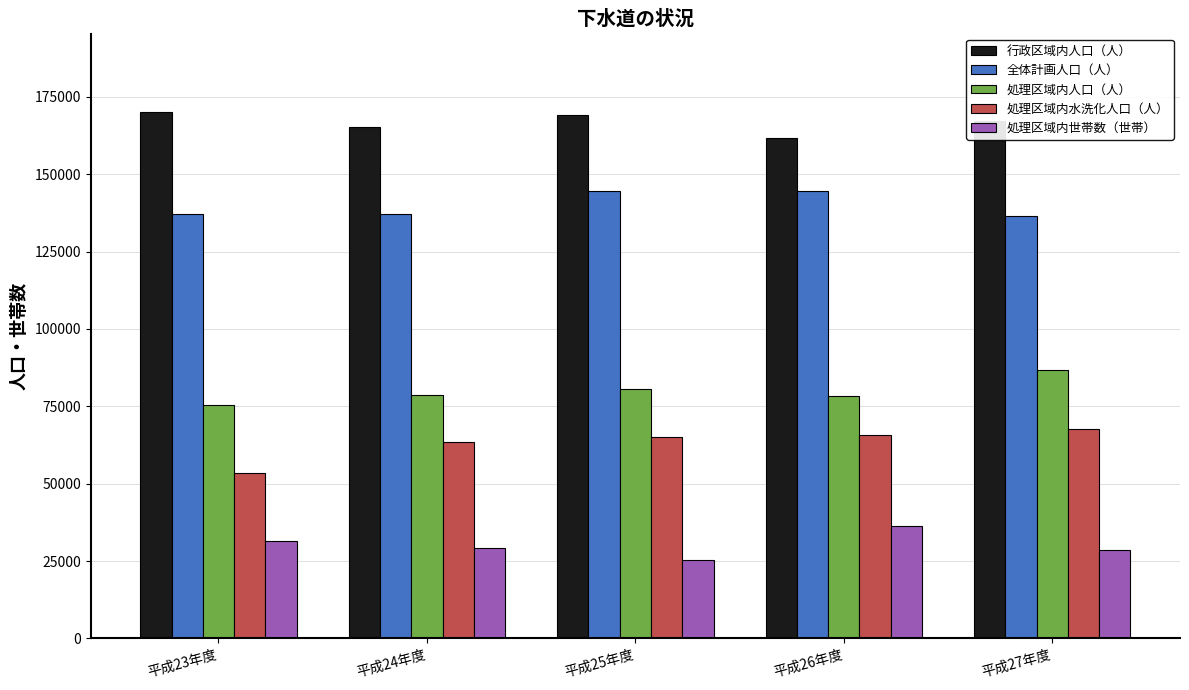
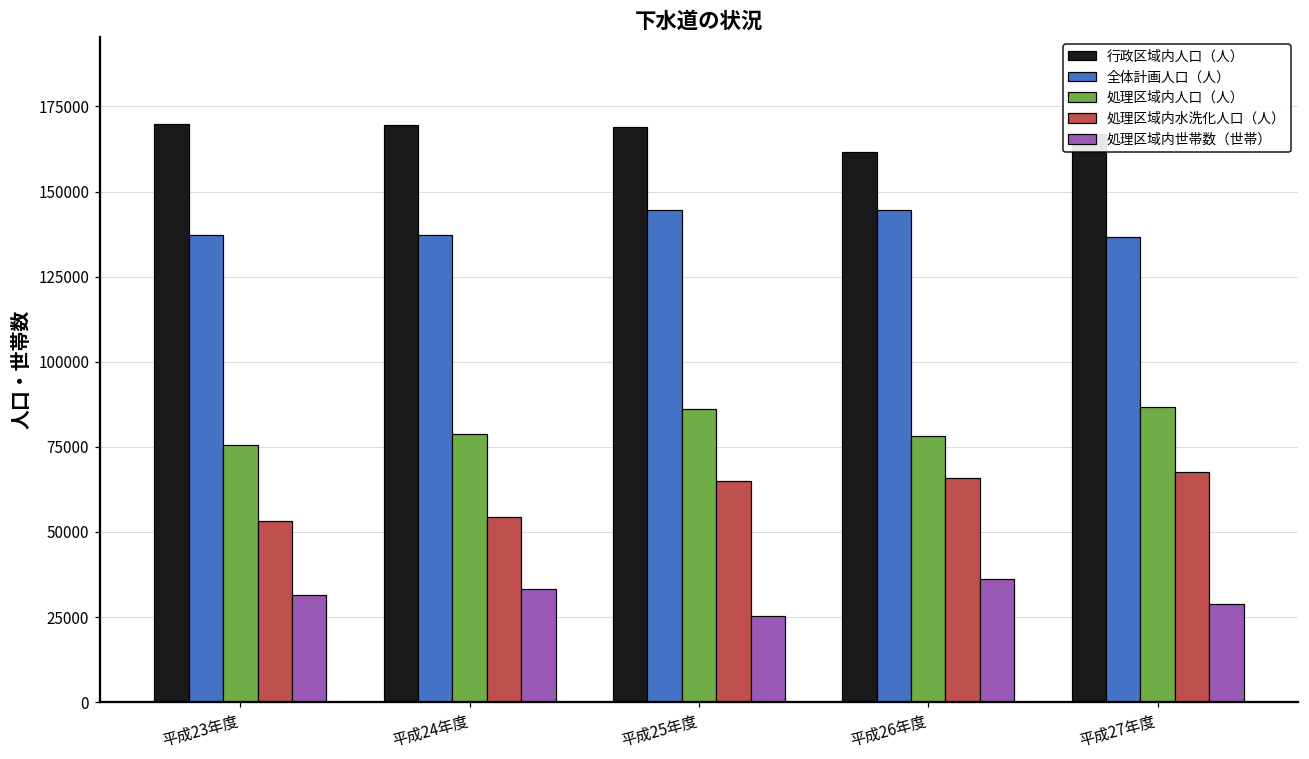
  {
    "行政区域内人口（人）": {
      "平成23年度": 170000,
-     "平成24年度": 165000,
+     "平成24年度": 170000,
      "平成25年度": 169000,
      "平成26年度": 162000
    },
    "全体計画人口（人）": {
      "平成23年度": 137000,
      "平成24年度": 137000,
      "平成25年度": 145000,
      "平成26年度": 145000,
      "平成27年度": 137000
    },
    "処理区域内人口（人）": {
      "平成23年度": 75000,
      "平成24年度": 79000,
-     "平成25年度": 81000,
+     "平成25年度": 86000,
      "平成26年度": 78000,
      "平成27年度": 87000
    },
    "処理区域内水洗化人口（人）": {
      "平成23年度": 53000,
-     "平成24年度": 63000,
+     "平成24年度": 54000,
      "平成25年度": 65000,
      "平成26年度": 66000,
      "平成27年度": 68000
    },
    "処理区域内世帯数（世帯）": {
      "平成23年度": 31000,
-     "平成24年度": 29000,
+     "平成24年度": 33000,
      "平成25年度": 25000,
      "平成26年度": 36000,
      "平成27年度": 29000
    }
  }
